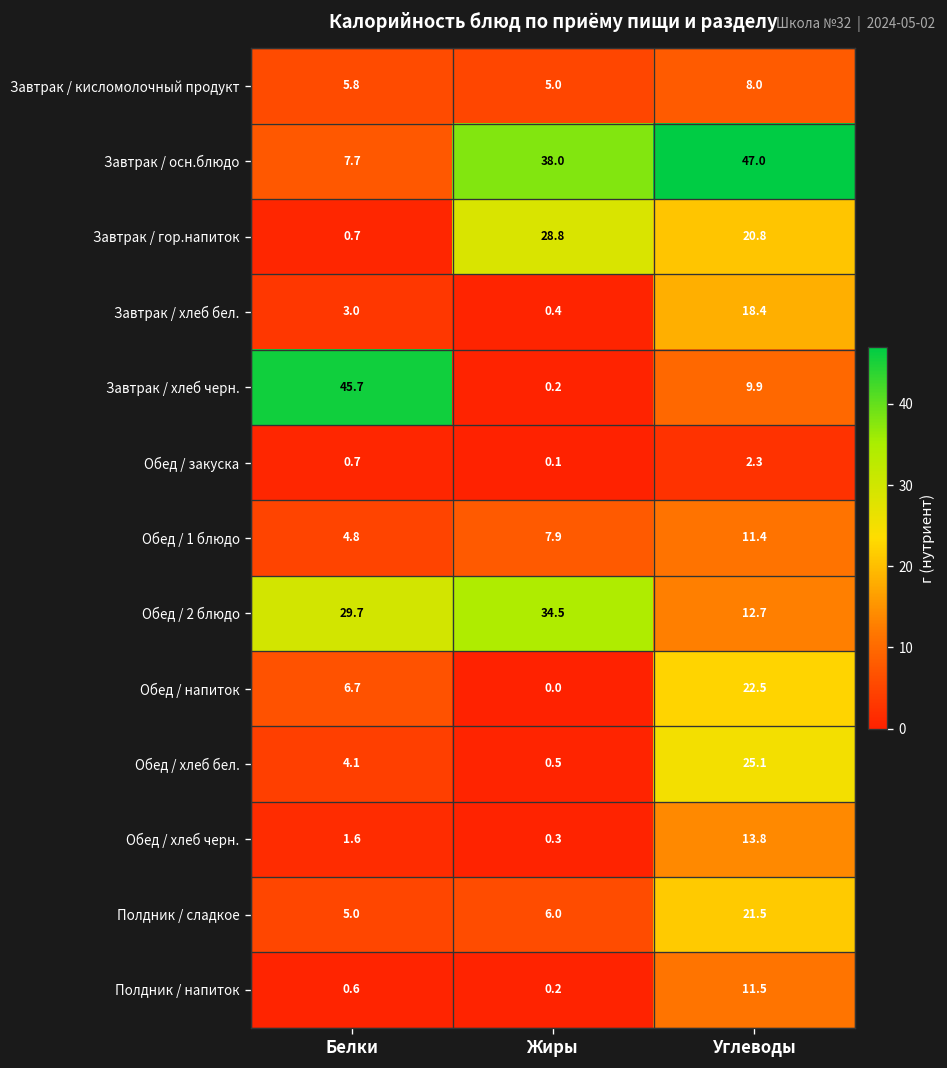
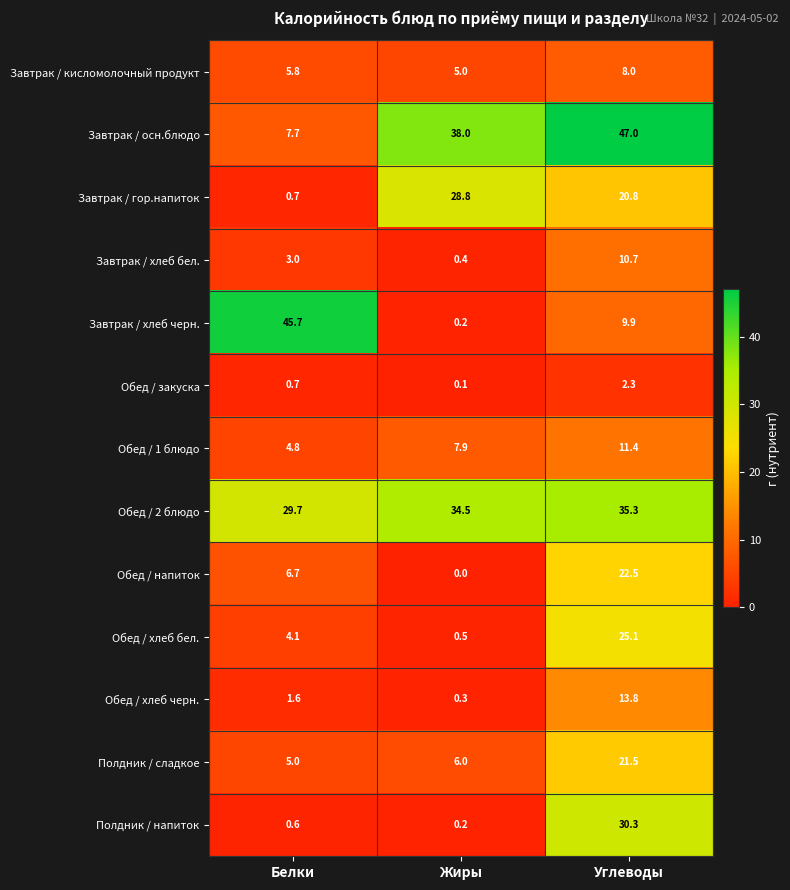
  {
    "Завтрак / кисломолочный продукт": {
      "Белки": 5.8,
      "Жиры": 5.0,
      "Углеводы": 8.0
    },
    "Завтрак / осн.блюдо": {
      "Белки": 7.7,
      "Жиры": 38.0,
      "Углеводы": 47.0
    },
    "Завтрак / гор.напиток": {
      "Белки": 0.7,
      "Жиры": 28.8,
      "Углеводы": 20.8
    },
    "Завтрак / хлеб бел.": {
      "Белки": 3.0,
      "Жиры": 0.4,
-     "Углеводы": 18.4
+     "Углеводы": 10.7
    },
    "Завтрак / хлеб черн.": {
      "Белки": 45.7,
      "Жиры": 0.2,
      "Углеводы": 9.9
    },
    "Обед / закуска": {
      "Белки": 0.7,
      "Жиры": 0.1,
      "Углеводы": 2.3
    },
    "Обед / 1 блюдо": {
      "Белки": 4.8,
      "Жиры": 7.9,
      "Углеводы": 11.4
    },
    "Обед / 2 блюдо": {
      "Белки": 29.7,
      "Жиры": 34.5,
-     "Углеводы": 12.7
+     "Углеводы": 35.3
    },
    "Обед / напиток": {
      "Белки": 6.7,
      "Жиры": 0.0,
      "Углеводы": 22.5
    },
    "Обед / хлеб бел.": {
      "Белки": 4.1,
      "Жиры": 0.5,
      "Углеводы": 25.1
    },
    "Обед / хлеб черн.": {
      "Белки": 1.6,
      "Жиры": 0.3,
      "Углеводы": 13.8
    },
    "Полдник / сладкое": {
      "Белки": 5.0,
      "Жиры": 6.0,
      "Углеводы": 21.5
    },
    "Полдник / напиток": {
      "Белки": 0.6,
      "Жиры": 0.2,
-     "Углеводы": 11.5
+     "Углеводы": 30.3
    }
  }
